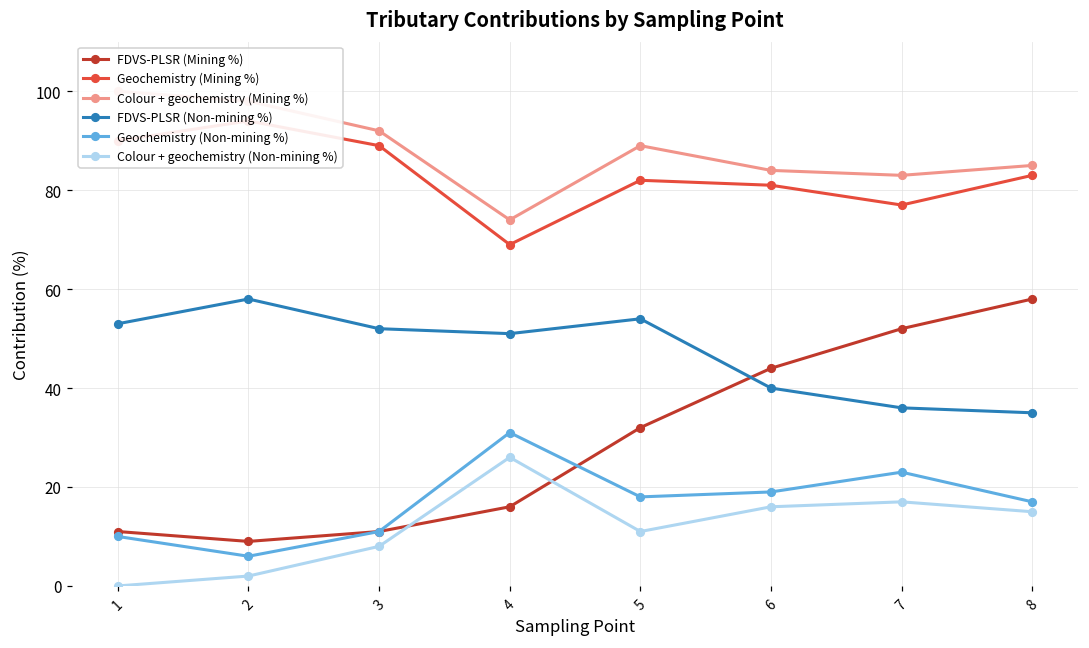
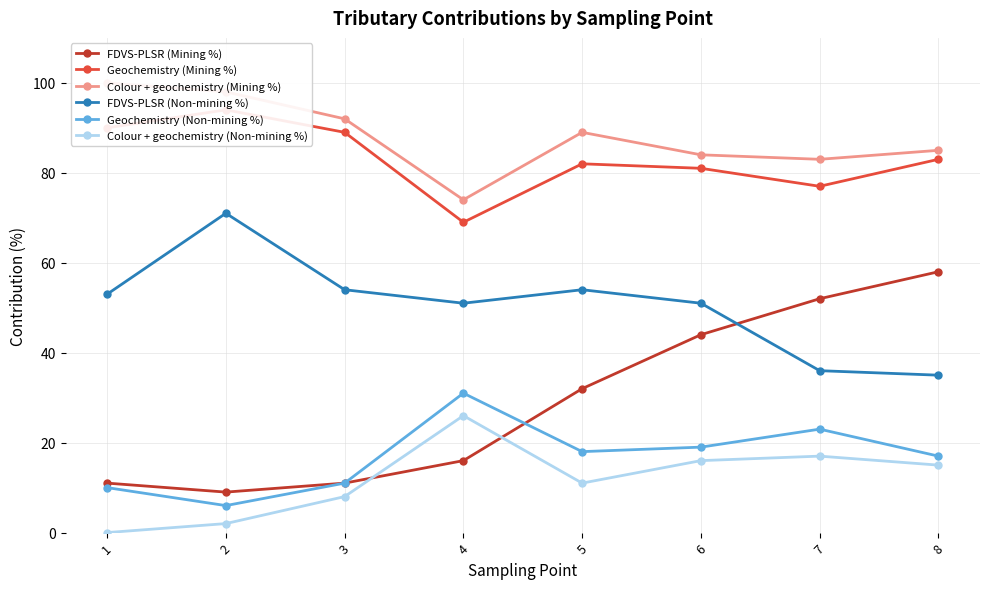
  {
    "Colour + geochemistry (Mining %)": {
      "3": 92,
      "4": 74,
      "5": 89,
      "6": 84,
      "7": 83,
      "8": 85
    },
    "FDVS-PLSR (Non-mining %)": {
      "1": 53,
-     "2": 58,
-     "3": 52,
+     "2": 71,
+     "3": 54,
      "4": 51,
      "5": 54,
-     "6": 40,
+     "6": 51,
      "7": 36,
      "8": 35
    },
    "Geochemistry (Non-mining %)": {
      "1": 10,
      "2": 6,
      "4": 31,
      "5": 18,
      "6": 19,
      "7": 23,
      "8": 17
    },
    "Colour + geochemistry (Non-mining %)": {
      "1": 0,
      "2": 2,
      "3": 8,
      "4": 26,
      "5": 11,
      "6": 16,
      "7": 17,
      "8": 15
    }
  }
